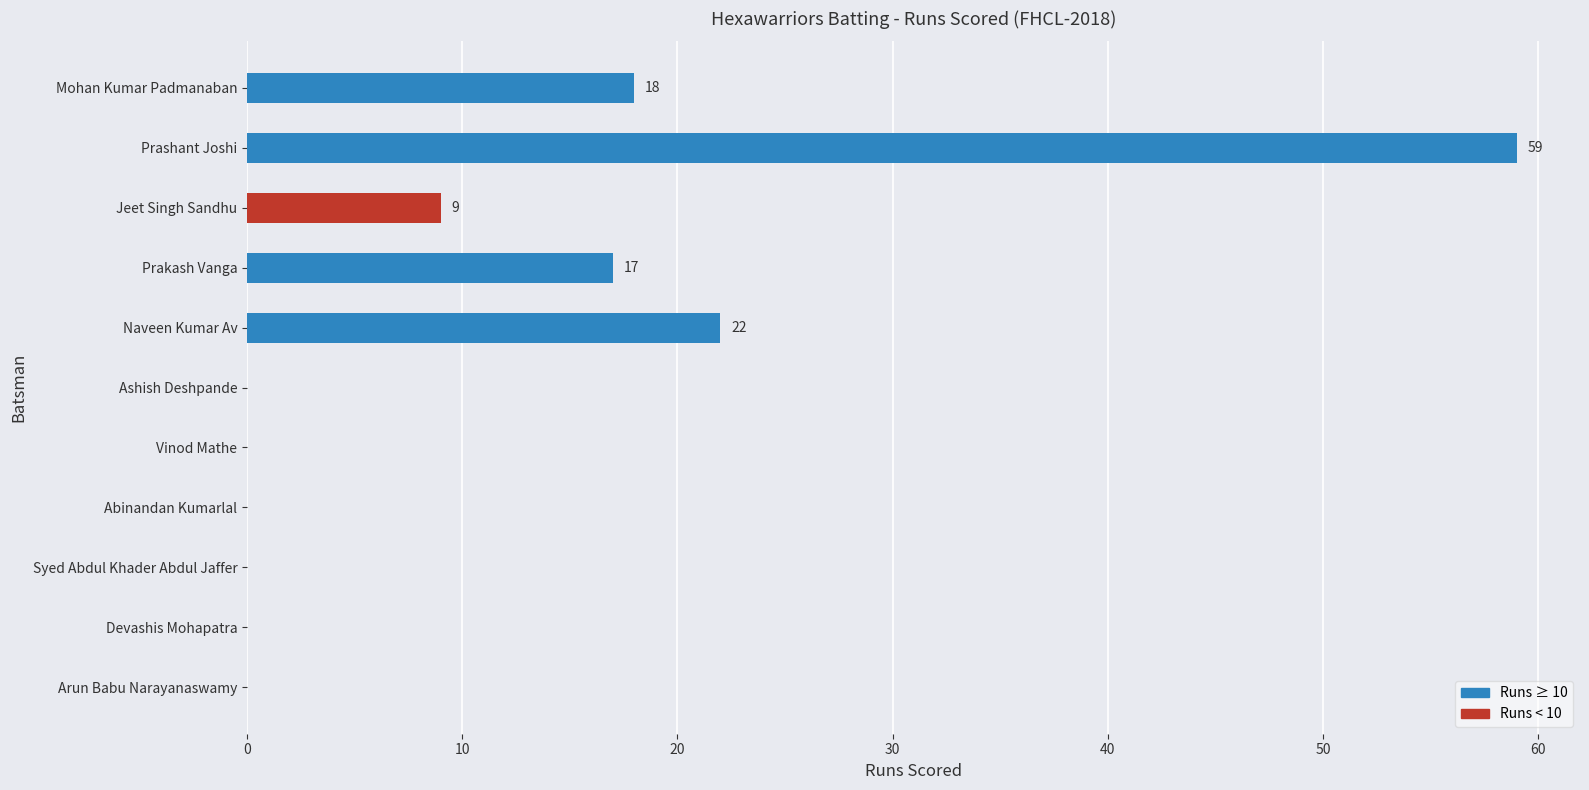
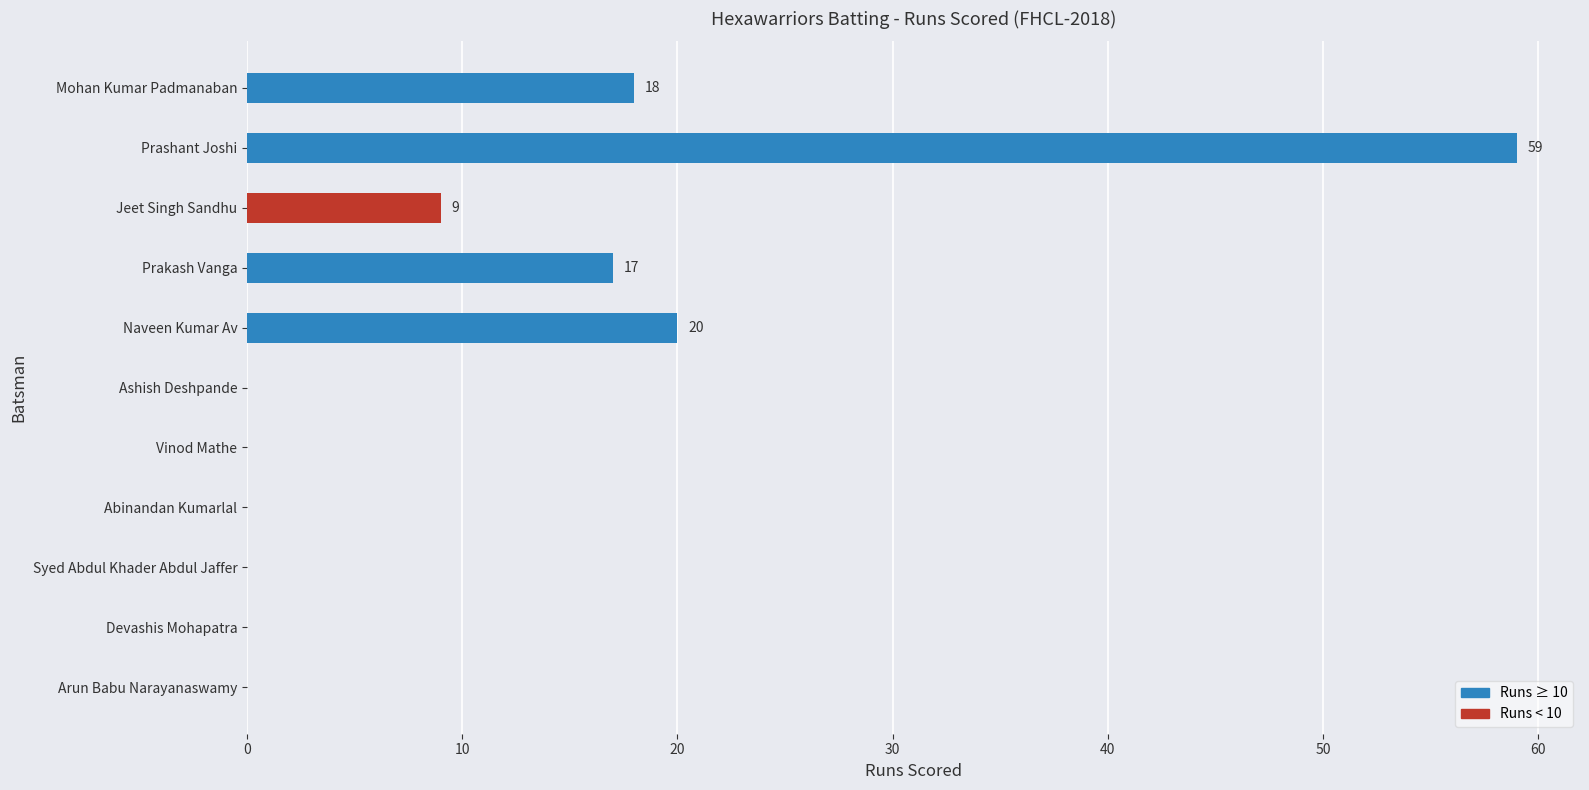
  {
    "Mohan Kumar Padmanaban": 18,
    "Prashant Joshi": 59,
    "Jeet Singh Sandhu": 9,
    "Prakash Vanga": 17,
-   "Naveen Kumar Av": 22
+   "Naveen Kumar Av": 20
  }
